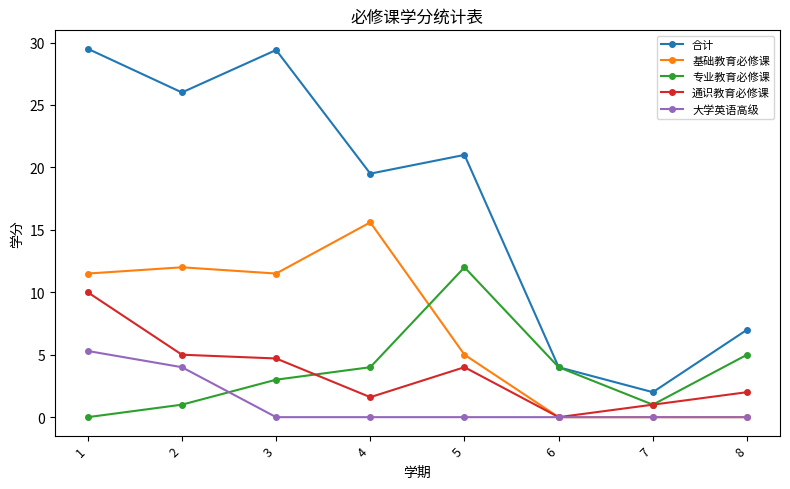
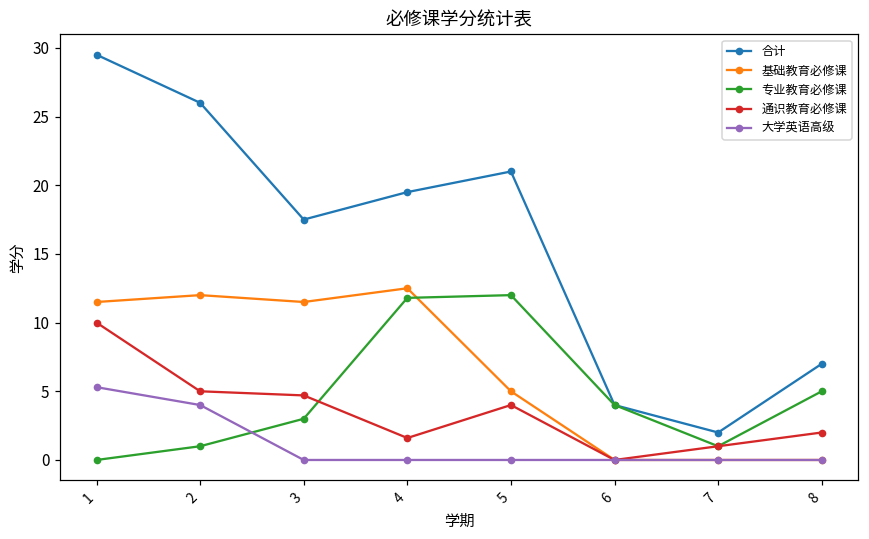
  {
    "合计": {
      "1": 29.5,
      "2": 26.0,
-     "3": 29.4,
+     "3": 17.5,
      "4": 19.5,
      "5": 21.0,
      "7": 2.0,
      "8": 7.0
    },
    "基础教育必修课": {
      "1": 11.5,
      "2": 12.0,
      "3": 11.5,
-     "4": 15.6,
+     "4": 12.5,
      "5": 5.0
    },
    "专业教育必修课": {
      "1": 0.0,
      "2": 1.0,
      "3": 3.0,
-     "4": 4.0,
+     "4": 11.8,
      "5": 12.0,
      "8": 5.0
    },
    "通识教育必修课": {
      "1": 10.0,
      "2": 5.0,
      "3": 4.7,
      "4": 1.6,
      "5": 4.0,
      "8": 2.0
    },
    "大学英语高级": {
      "1": 5.3,
      "2": 4.0,
      "3": 0.0,
      "4": 0.0,
      "5": 0.0
    }
  }
